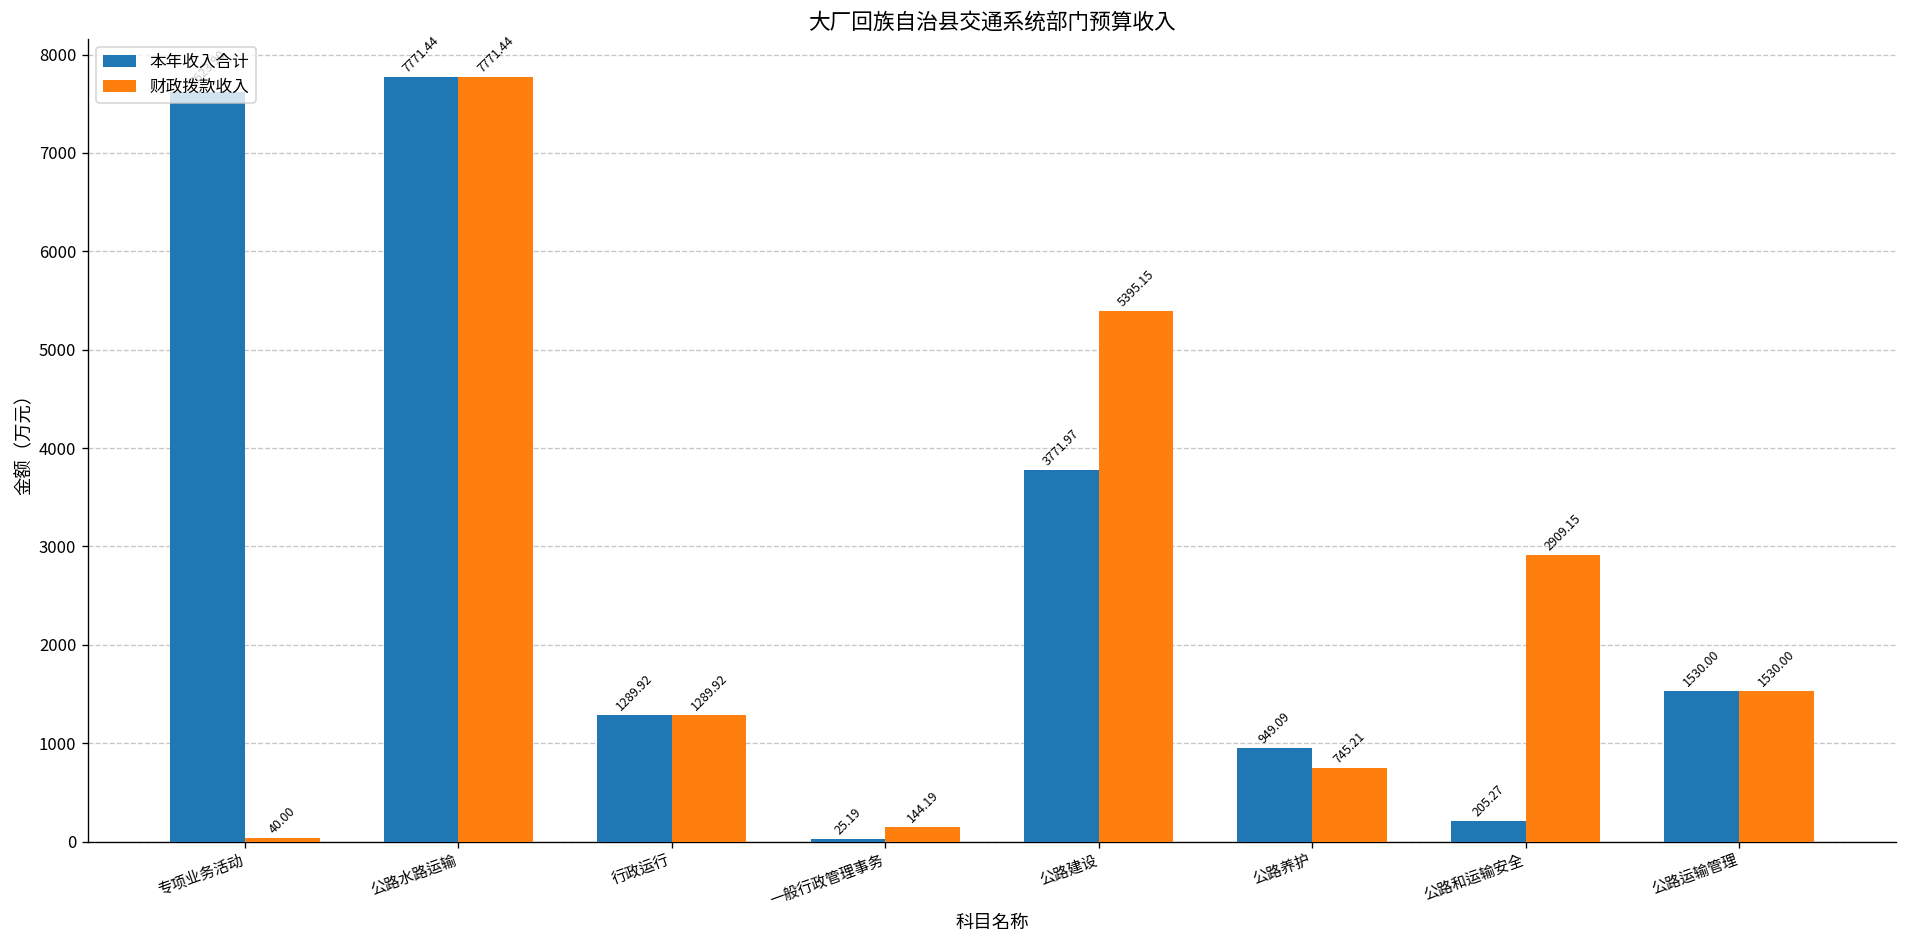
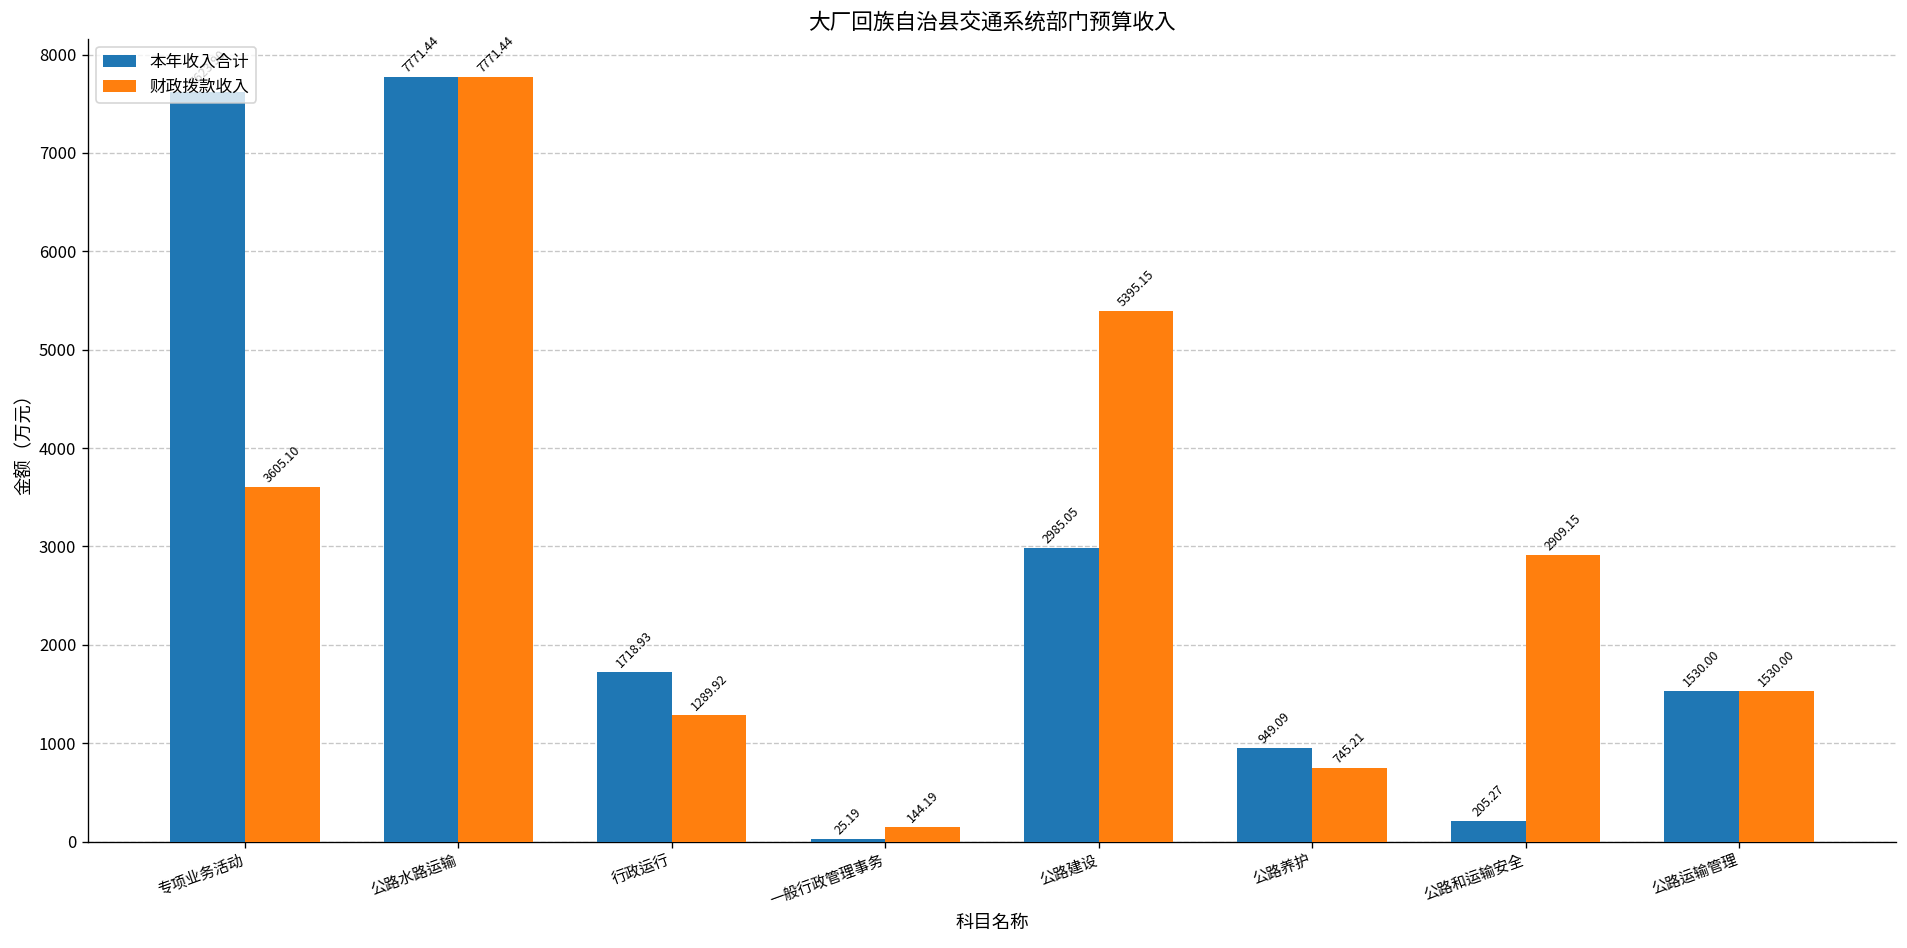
  {
    "本年收入合计": {
      "公路水路运输": 7771.44,
-     "行政运行": 1289.92,
+     "行政运行": 1718.93,
      "一般行政管理事务": 25.19,
-     "公路建设": 3771.97,
+     "公路建设": 2985.05,
      "公路养护": 949.09,
      "公路和运输安全": 205.27,
      "公路运输管理": 1530.00
    },
    "财政拨款收入": {
-     "专项业务活动": 40.00,
+     "专项业务活动": 3605.10,
      "公路水路运输": 7771.44,
      "行政运行": 1289.92,
      "一般行政管理事务": 144.19,
      "公路建设": 5395.15,
      "公路养护": 745.21,
      "公路和运输安全": 2909.15,
      "公路运输管理": 1530.00
    }
  }
